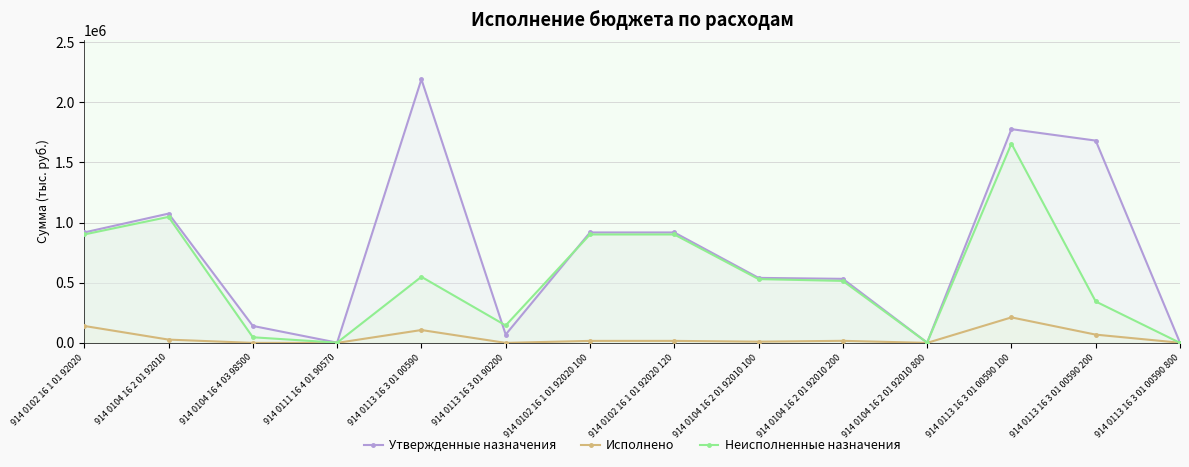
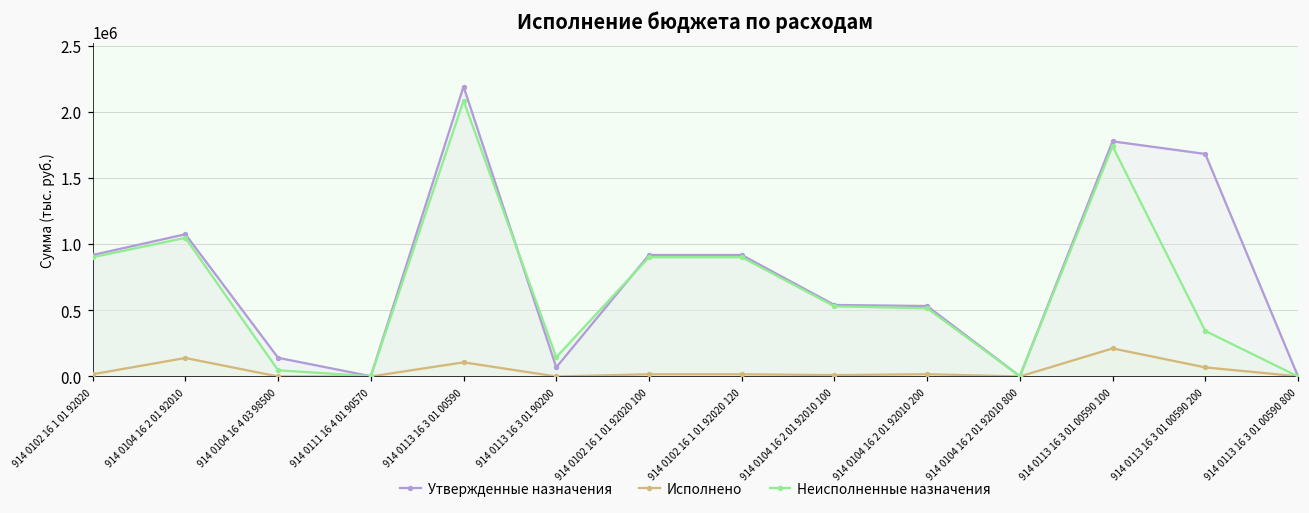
  {
    "Утвержденные назначения": {
      "914 0104 16 2 01 92010": 1070000,
      "914 0104 16 4 03 98500": 140000,
      "914 0113 16 3 01 00590": 2190000,
      "914 0113 16 3 01 90200": 70000,
      "914 0113 16 3 01 00590 100": 1780000,
      "914 0113 16 3 01 00590 200": 1680000
    },
    "Исполнено": {
-     "914 0102 16 1 01 92020": 140000,
-     "914 0104 16 2 01 92010": 30000,
+     "914 0102 16 1 01 92020": 20000,
+     "914 0104 16 2 01 92010": 140000,
      "914 0104 16 4 03 98500": 0,
      "914 0113 16 3 01 00590": 110000,
      "914 0113 16 3 01 90200": 0,
      "914 0102 16 1 01 92020 100": 20000,
      "914 0102 16 1 01 92020 120": 20000,
      "914 0104 16 2 01 92010 100": 10000,
      "914 0104 16 2 01 92010 200": 20000,
      "914 0113 16 3 01 00590 100": 210000,
      "914 0113 16 3 01 00590 200": 70000
    },
    "Неисполненные назначения": {
      "914 0104 16 2 01 92010": 1050000,
      "914 0104 16 4 03 98500": 50000,
-     "914 0113 16 3 01 00590": 550000,
+     "914 0113 16 3 01 00590": 2080000,
      "914 0113 16 3 01 90200": 150000,
-     "914 0113 16 3 01 00590 100": 1660000,
+     "914 0113 16 3 01 00590 100": 1740000,
      "914 0113 16 3 01 00590 200": 340000
    }
  }
